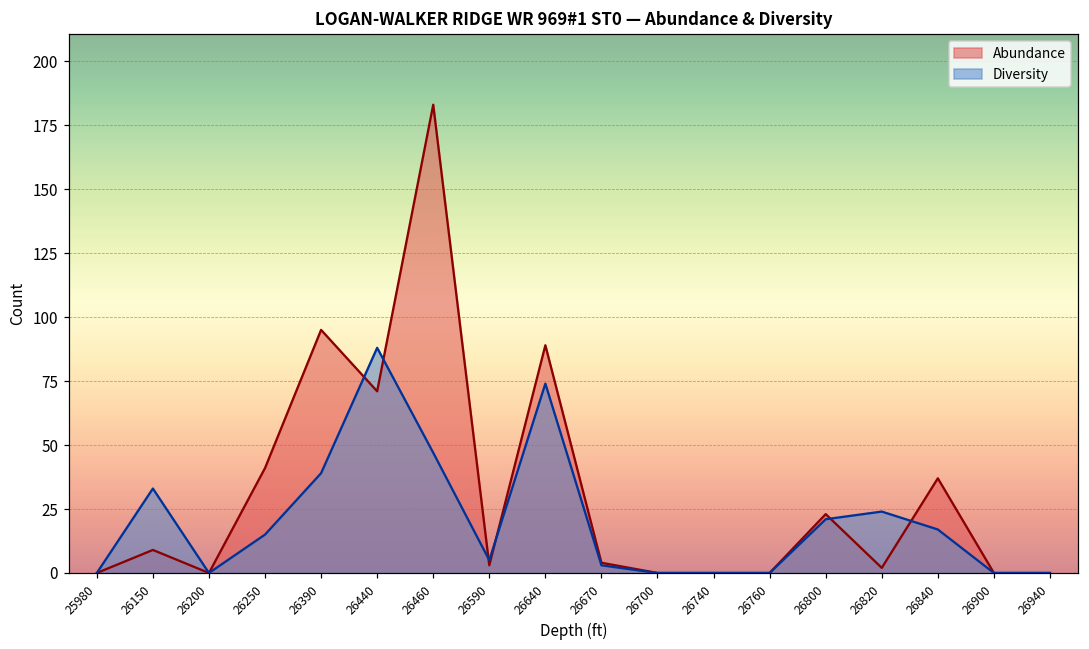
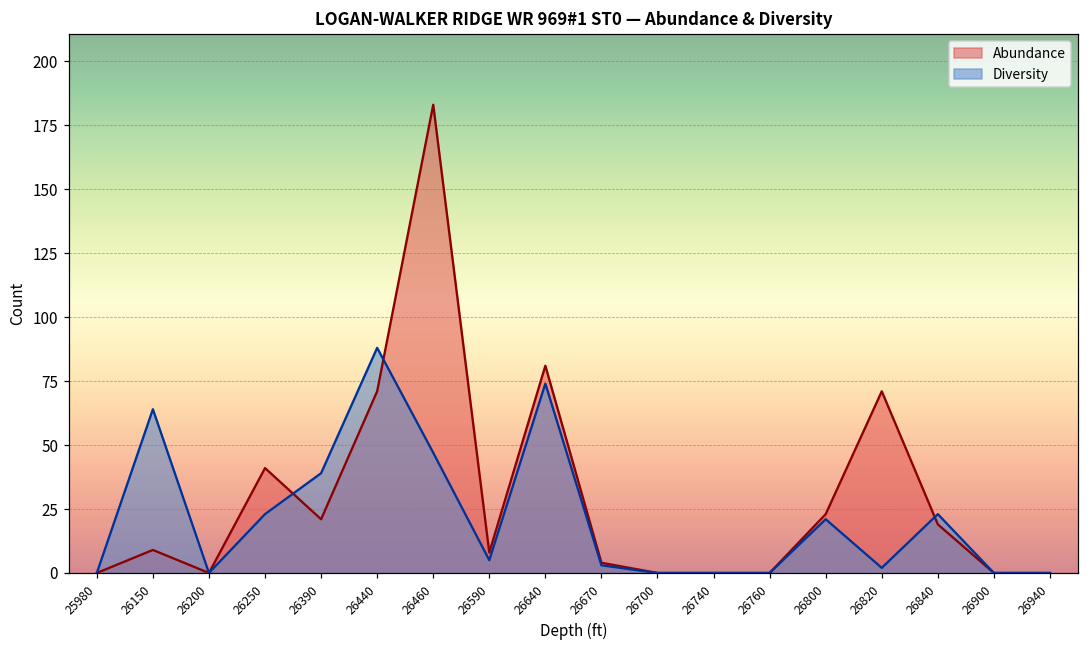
  {
    "Abundance": {
      "26150": 9,
      "26250": 41,
-     "26390": 95,
+     "26390": 21,
      "26440": 71,
      "26460": 183,
-     "26590": 3,
-     "26640": 89,
+     "26590": 8,
+     "26640": 81,
      "26800": 23,
-     "26820": 2,
-     "26840": 37
+     "26820": 71,
+     "26840": 19
    },
    "Diversity": {
-     "26150": 33,
-     "26250": 15,
+     "26150": 64,
+     "26250": 23,
      "26390": 39,
      "26440": 88,
      "26460": 47,
      "26590": 5,
      "26640": 74,
      "26800": 21,
-     "26820": 24,
-     "26840": 17
+     "26820": 2,
+     "26840": 23
    }
  }
